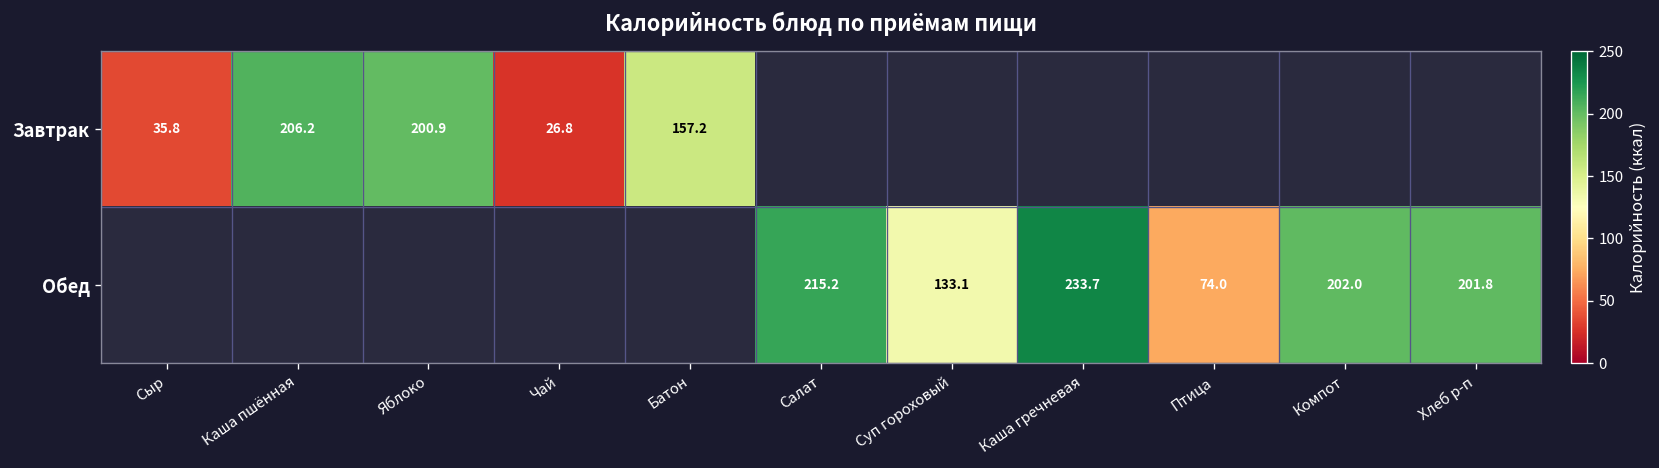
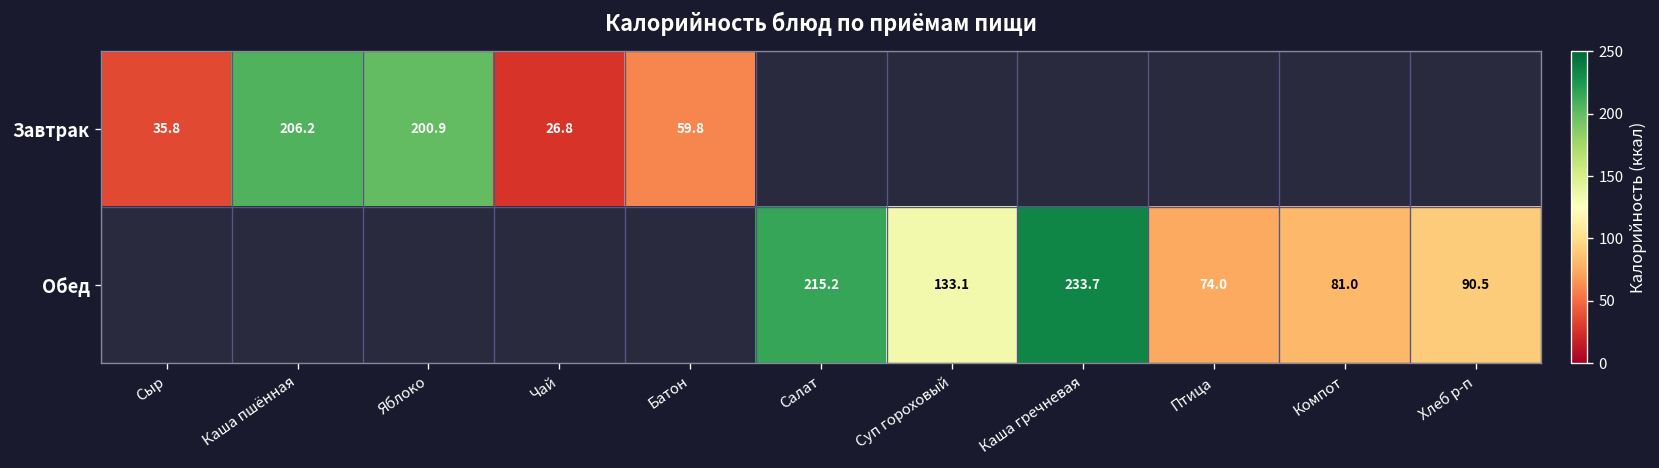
  {
    "Завтрак": {
      "Сыр": 35.8,
      "Каша пшённая": 206.2,
      "Яблоко": 200.9,
      "Чай": 26.8,
-     "Батон": 157.2
+     "Батон": 59.8
    },
    "Обед": {
      "Салат": 215.2,
      "Суп гороховый": 133.1,
      "Каша гречневая": 233.7,
      "Птица": 74.0,
-     "Компот": 202.0,
-     "Хлеб р-п": 201.8
+     "Компот": 81.0,
+     "Хлеб р-п": 90.5
    }
  }
